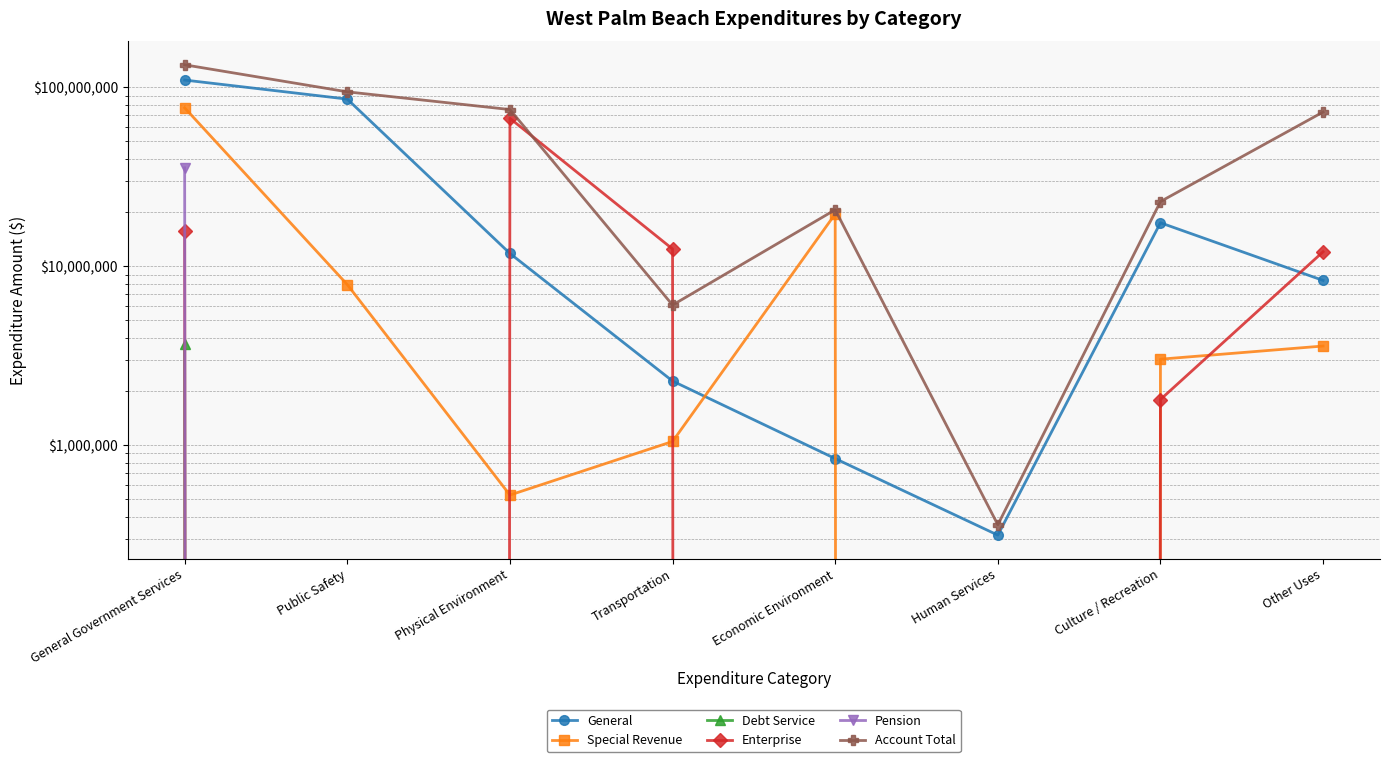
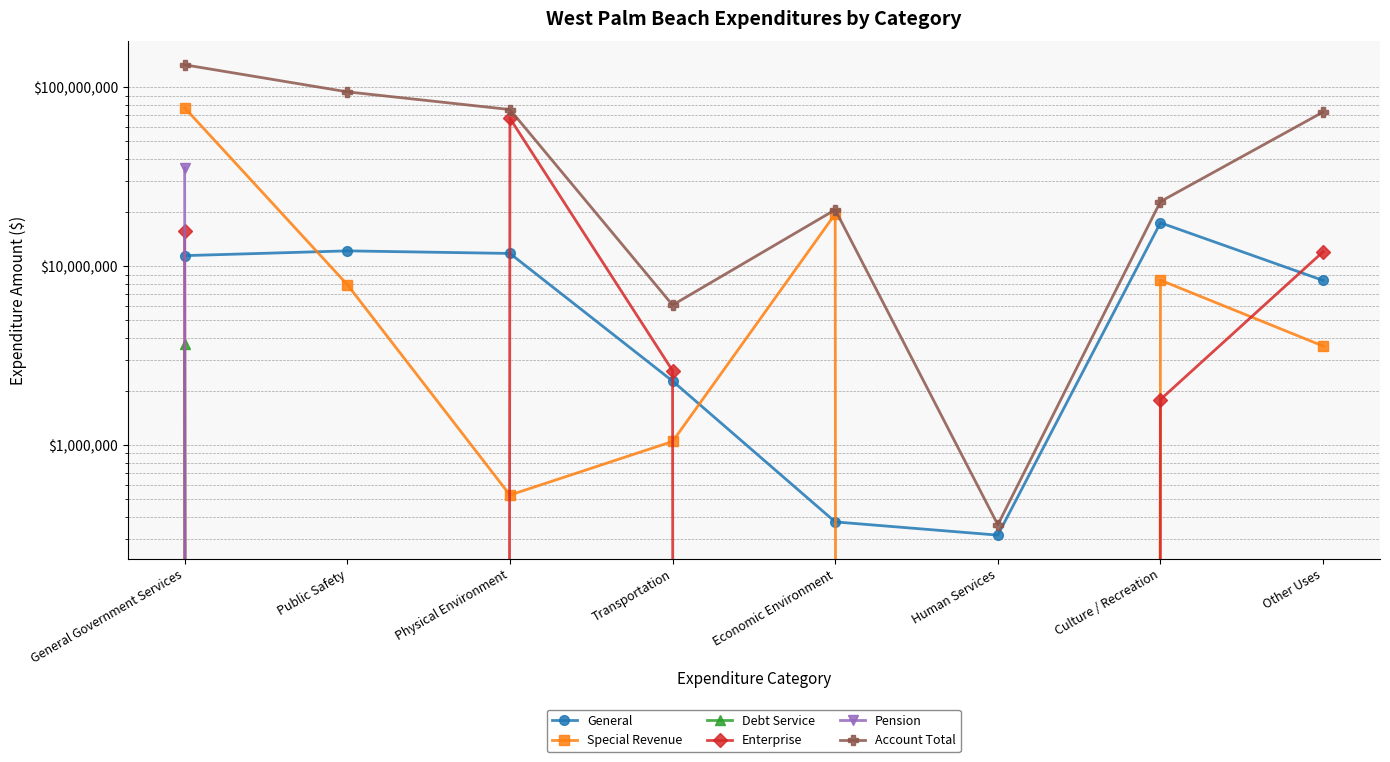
  {
    "General": {
-     "General Government Services": "$110,000,000",
-     "Public Safety": "$90,000,000",
+     "General Government Services": "$11,000,000",
+     "Public Safety": "$12,000,000",
      "Physical Environment": "$12,000,000",
      "Transportation": "$2,300,000",
-     "Economic Environment": "$800,000",
+     "Economic Environment": "$370,000",
      "Human Services": "$310,000",
      "Culture / Recreation": "$18,000,000",
      "Other Uses": "$8,000,000"
    },
    "Special Revenue": {
      "General Government Services": "$77,000,000",
      "Public Safety": "$8,000,000",
      "Physical Environment": "$530,000",
      "Transportation": "$1,100,000",
      "Economic Environment": "$20,000,000",
-     "Culture / Recreation": "$3,000,000",
+     "Culture / Recreation": "$8,000,000",
      "Other Uses": "$3,600,000"
    },
    "Debt Service": {
      "General Government Services": "$3,700,000"
    },
    "Enterprise": {
      "General Government Services": "$16,000,000",
      "Physical Environment": "$67,000,000",
-     "Transportation": "$13,000,000",
+     "Transportation": "$2,600,000",
      "Culture / Recreation": "$1,800,000",
      "Other Uses": "$12,000,000"
    },
    "Pension": {
      "General Government Services": "$36,000,000"
    },
    "Account Total": {
      "General Government Services": "$130,000,000",
      "Public Safety": "$90,000,000",
      "Physical Environment": "$75,000,000",
      "Transportation": "$6,100,000",
      "Economic Environment": "$21,000,000",
      "Human Services": "$360,000",
      "Culture / Recreation": "$23,000,000",
      "Other Uses": "$73,000,000"
    }
  }
